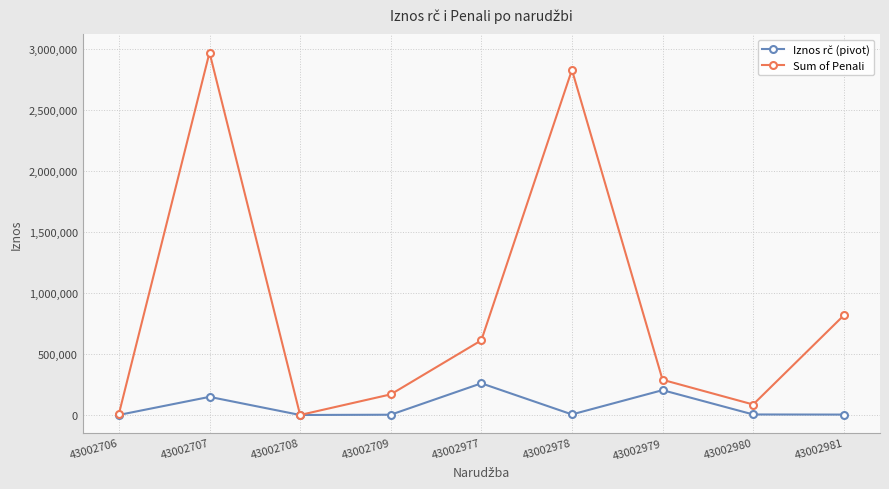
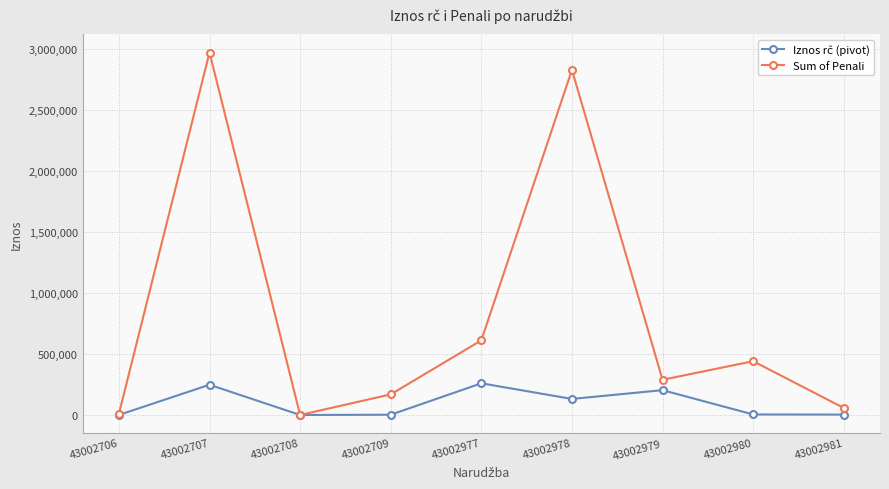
  {
    "Iznos rč (pivot)": {
-     "43002707": "150,000",
+     "43002707": "250,000",
      "43002709": "0",
      "43002977": "260,000",
-     "43002978": "0",
+     "43002978": "130,000",
      "43002979": "200,000",
      "43002980": "0",
      "43002981": "0"
    },
    "Sum of Penali": {
      "43002707": "2,970,000",
      "43002709": "170,000",
      "43002977": "610,000",
      "43002978": "2,830,000",
      "43002979": "290,000",
-     "43002980": "90,000",
-     "43002981": "820,000"
+     "43002980": "440,000",
+     "43002981": "60,000"
    }
  }
